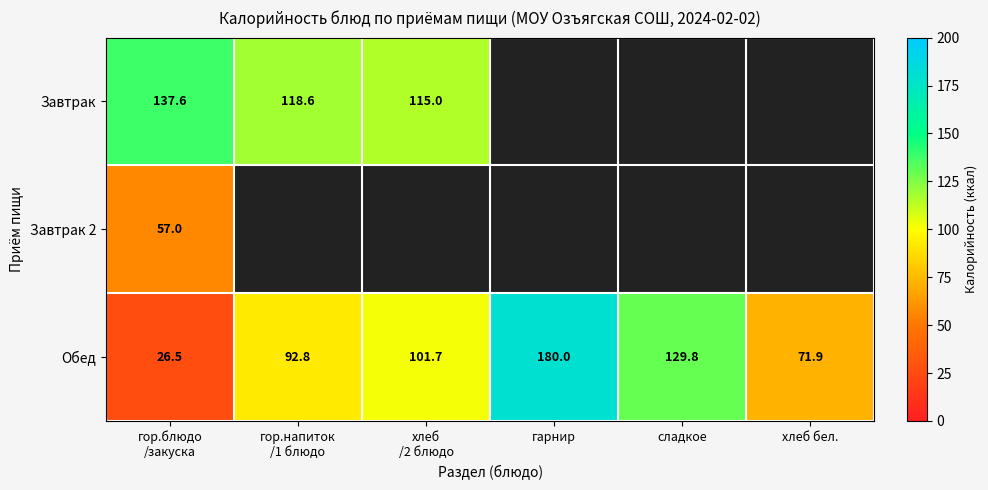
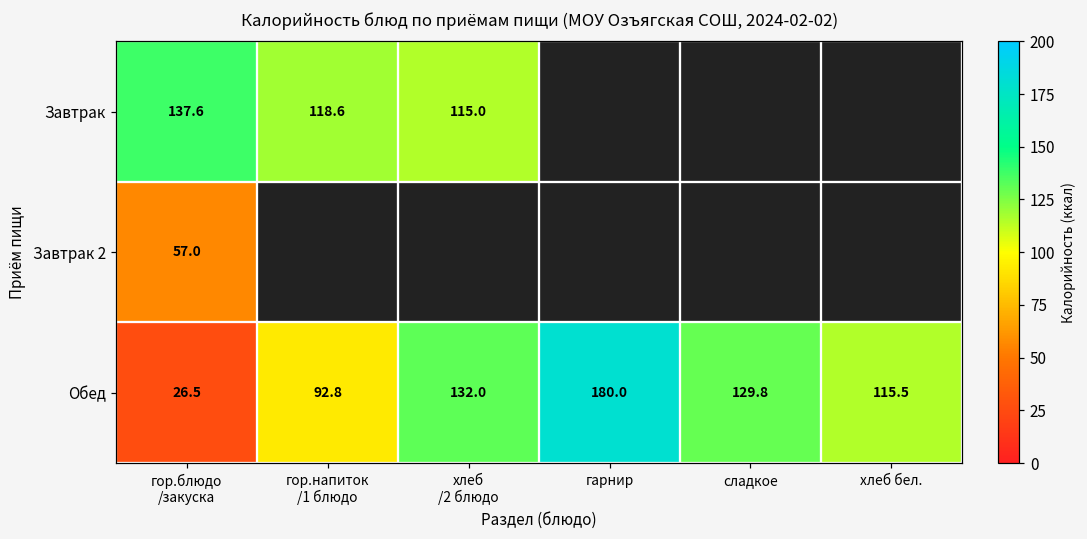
  {
    "Завтрак": {
      "гор.блюдо /закуска": 137.6,
      "гор.напиток /1 блюдо": 118.6,
      "хлеб /2 блюдо": 115.0
    },
    "Завтрак 2": {
      "гор.блюдо /закуска": 57.0
    },
    "Обед": {
      "гор.блюдо /закуска": 26.5,
      "гор.напиток /1 блюдо": 92.8,
-     "хлеб /2 блюдо": 101.7,
+     "хлеб /2 блюдо": 132.0,
      "гарнир": 180.0,
      "сладкое": 129.8,
-     "хлеб бел.": 71.9
+     "хлеб бел.": 115.5
    }
  }
